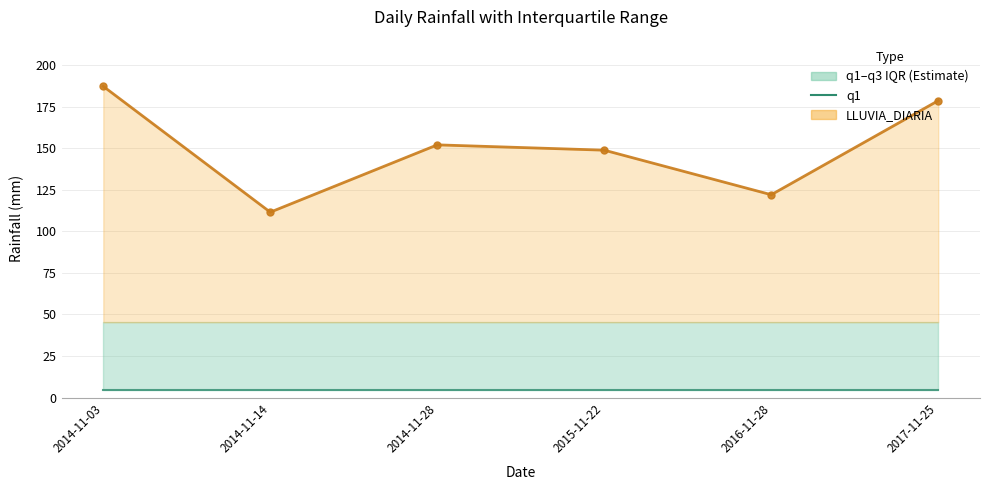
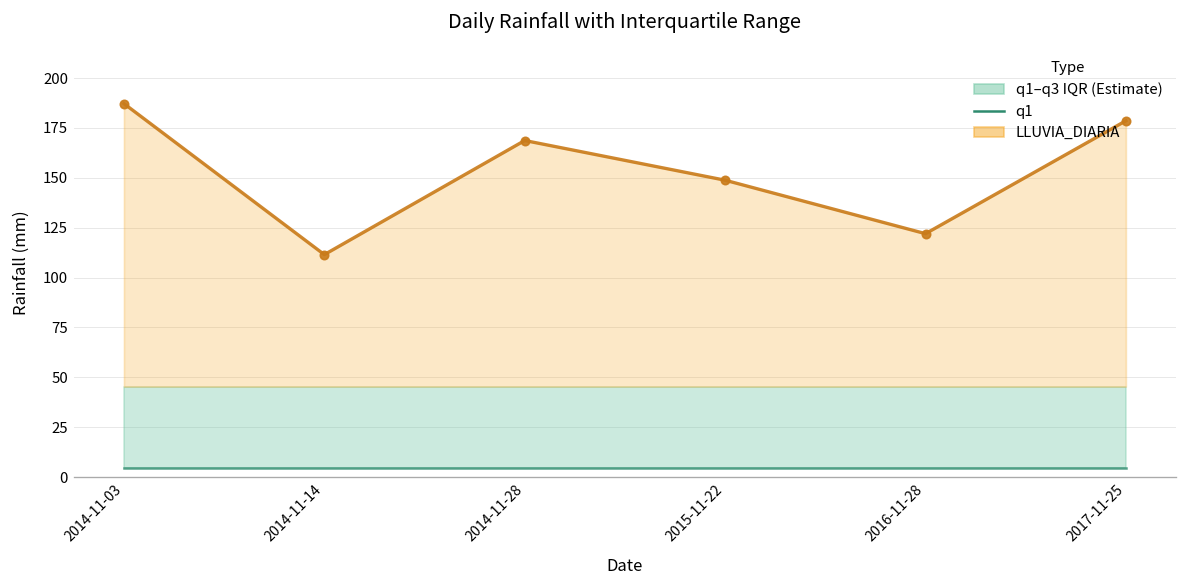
  {
    "q1": {
      "2014-11-03": 4,
      "2014-11-14": 4,
      "2014-11-28": 4,
      "2015-11-22": 4,
      "2016-11-28": 4,
      "2017-11-25": 4
    },
    "LLUVIA_DIARIA": {
      "2014-11-03": 187,
      "2014-11-14": 112,
-     "2014-11-28": 152,
+     "2014-11-28": 169,
      "2015-11-22": 149,
      "2016-11-28": 122,
      "2017-11-25": 179
    }
  }
